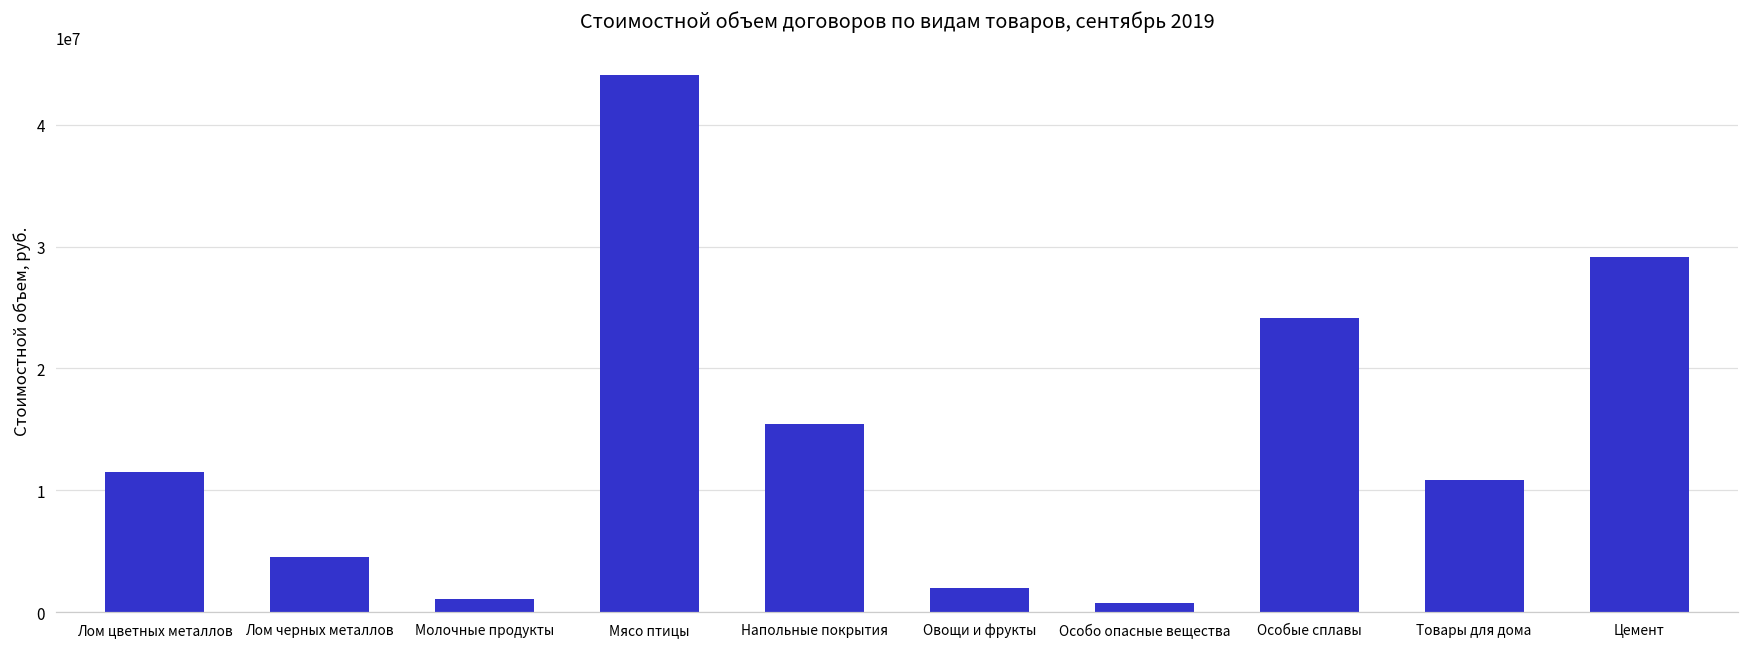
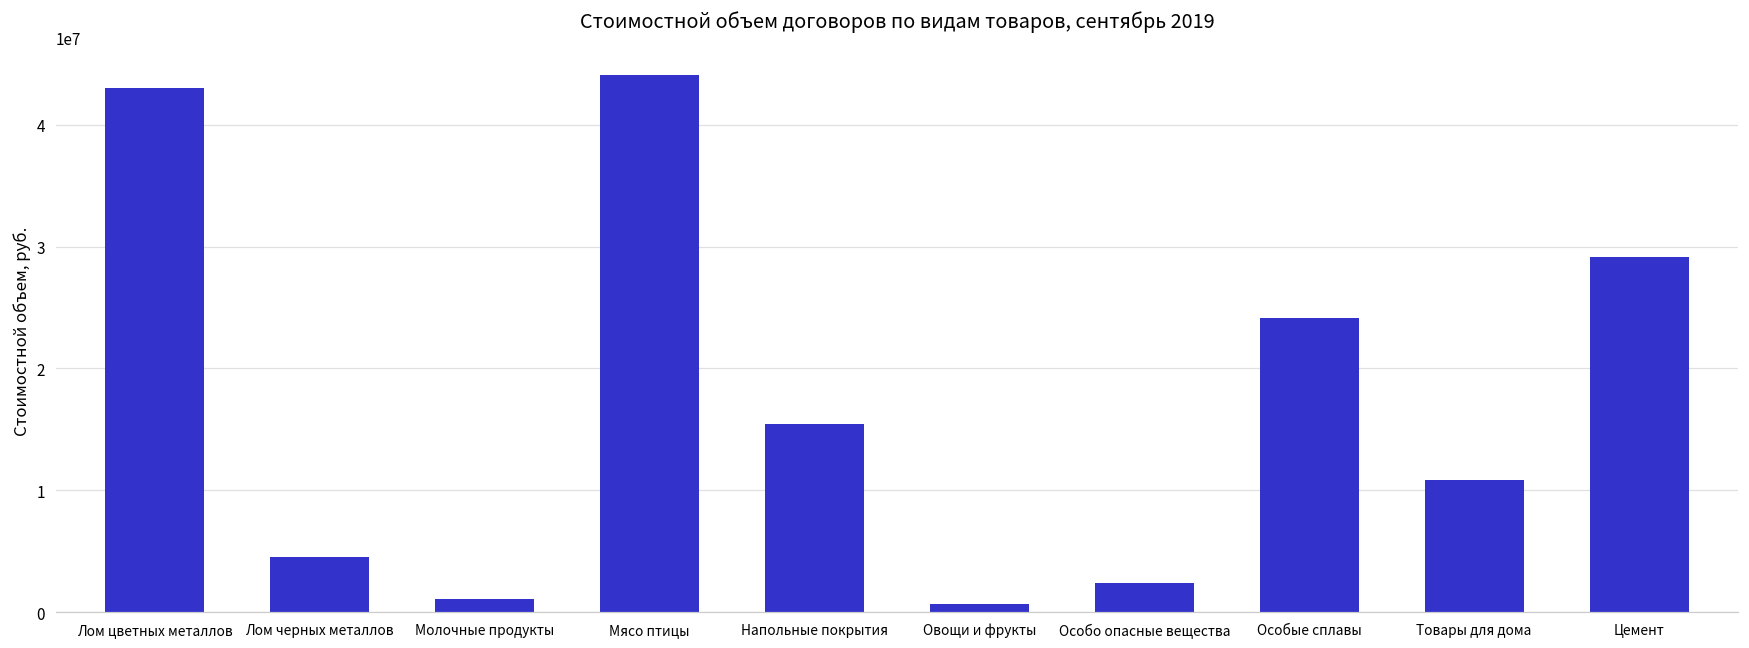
  {
-   "Лом цветных металлов": 11500000,
+   "Лом цветных металлов": 43000000,
    "Лом черных металлов": 4500000,
    "Молочные продукты": 1100000,
    "Мясо птицы": 44100000,
    "Напольные покрытия": 15500000,
-   "Овощи и фрукты": 2000000,
-   "Особо опасные вещества": 700000,
+   "Овощи и фрукты": 700000,
+   "Особо опасные вещества": 2400000,
    "Особые сплавы": 24200000,
    "Товары для дома": 10800000,
    "Цемент": 29100000
  }
